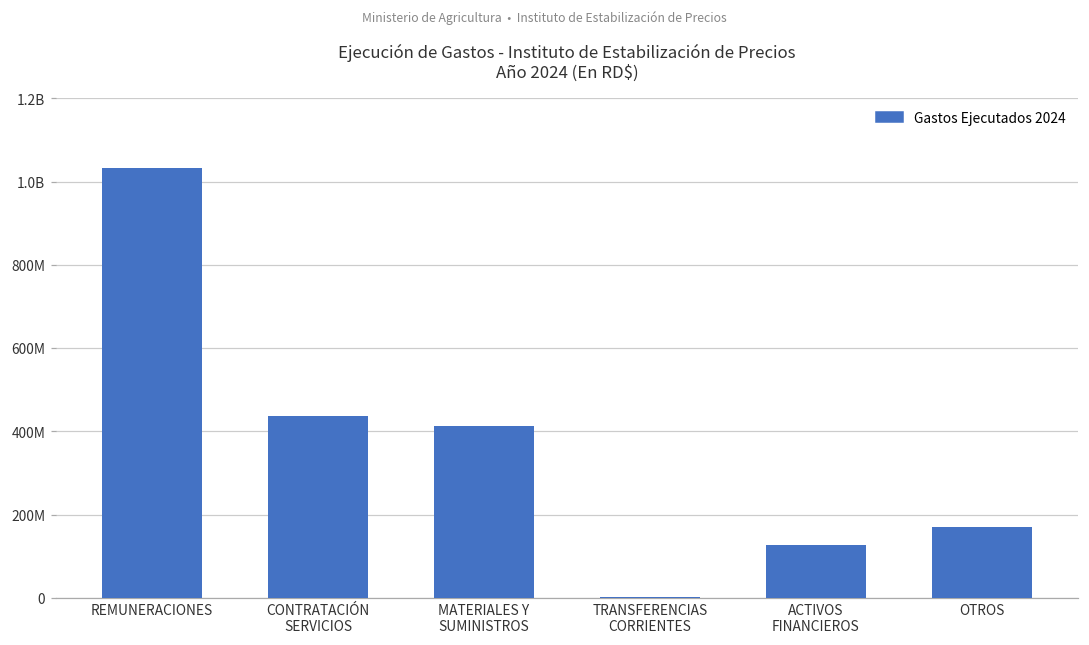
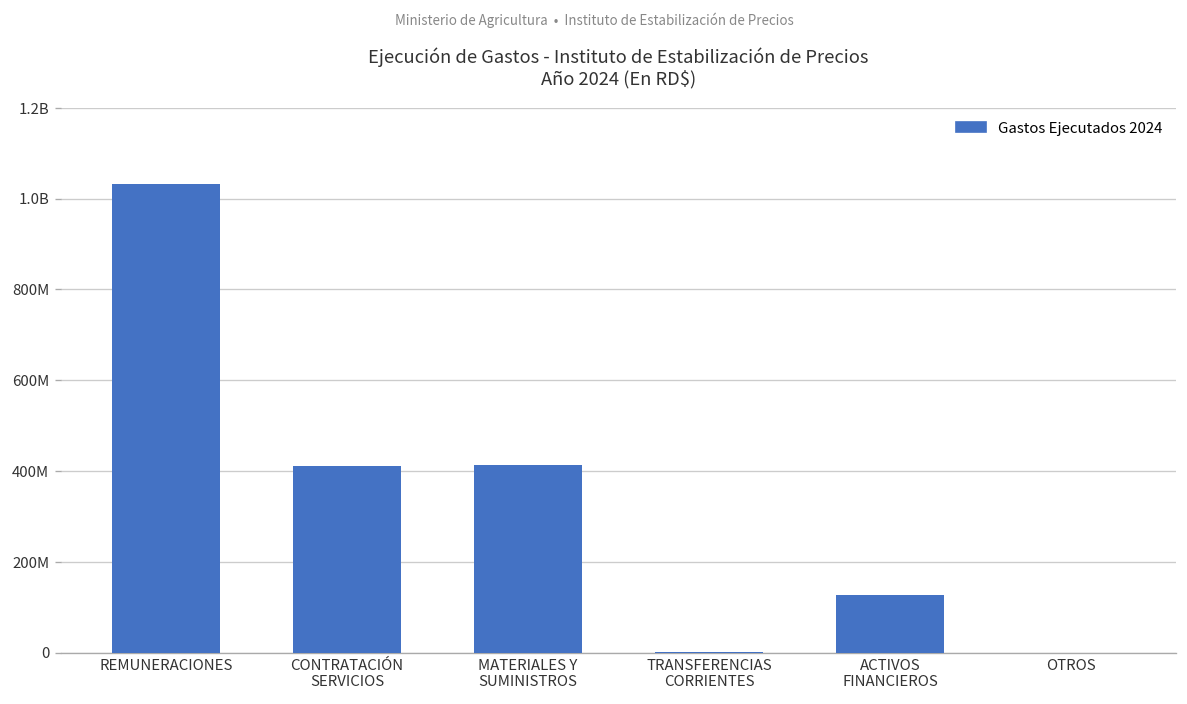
  {
    "REMUNERACIONES": 1030000000,
-   "CONTRATACIÓN SERVICIOS": 440000000,
+   "CONTRATACIÓN SERVICIOS": 410000000,
    "MATERIALES Y SUMINISTROS": 410000000,
    "ACTIVOS FINANCIEROS": 130000000,
-   "OTROS": 170000000
+   "OTROS": 0
  }
